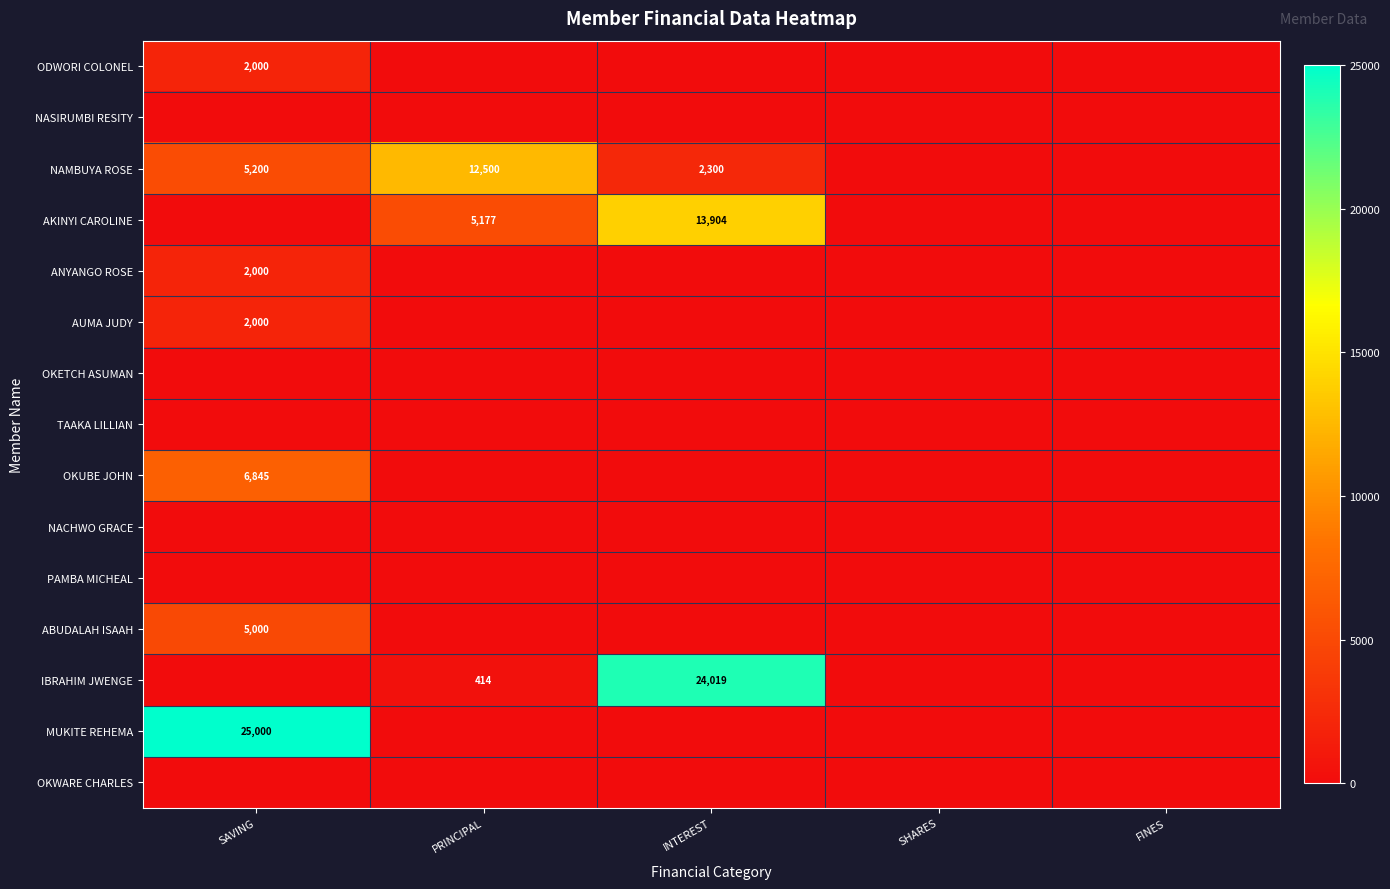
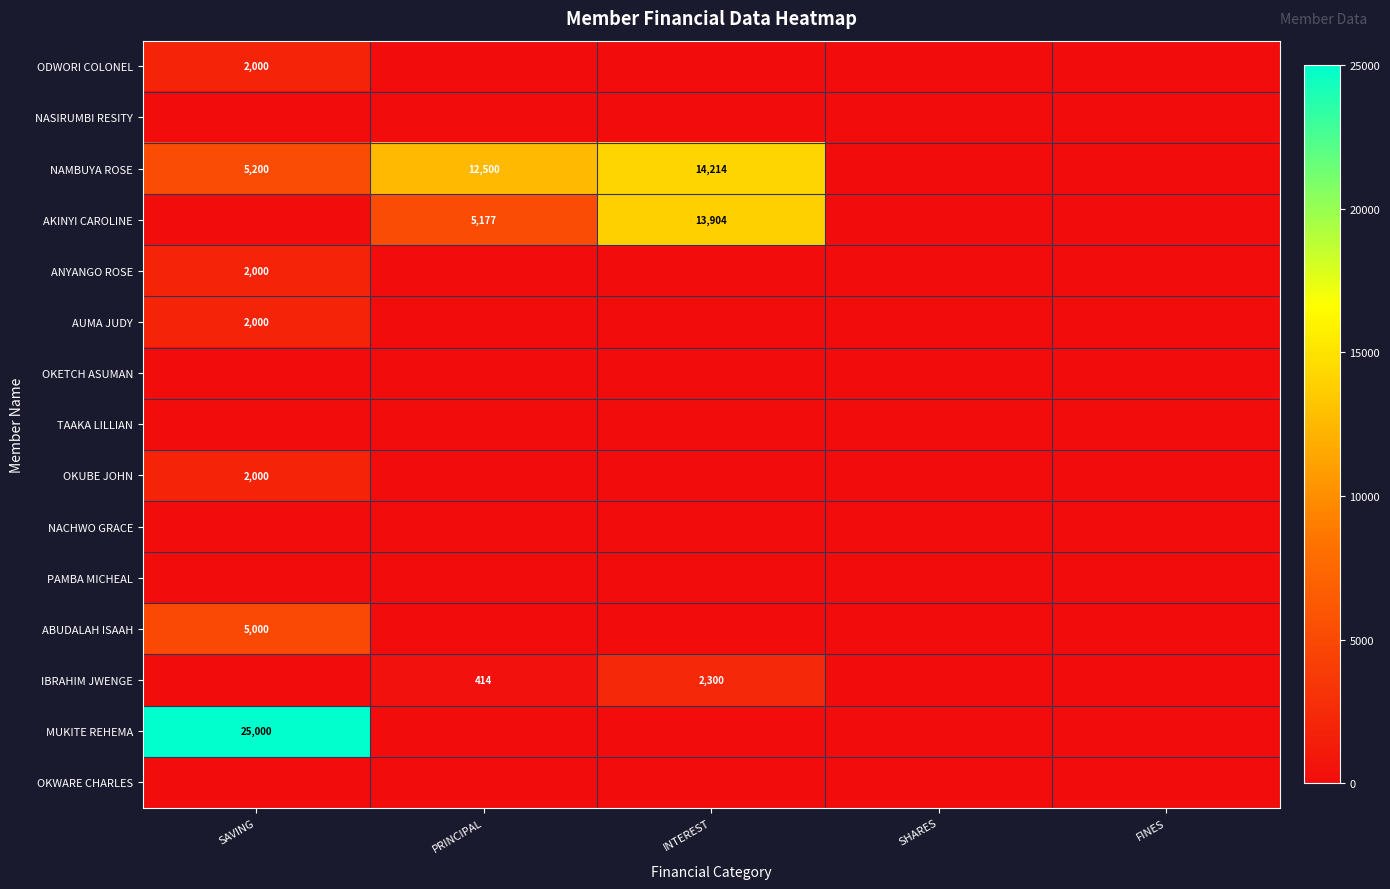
  {
    "ODWORI COLONEL": {
      "SAVING": "2,000"
    },
    "NAMBUYA ROSE": {
      "SAVING": "5,200",
      "PRINCIPAL": "12,500",
-     "INTEREST": "2,300"
+     "INTEREST": "14,214"
    },
    "AKINYI CAROLINE": {
      "PRINCIPAL": "5,177",
      "INTEREST": "13,904"
    },
    "ANYANGO ROSE": {
      "SAVING": "2,000"
    },
    "AUMA JUDY": {
      "SAVING": "2,000"
    },
    "OKUBE JOHN": {
-     "SAVING": "6,845"
+     "SAVING": "2,000"
    },
    "ABUDALAH ISAAH": {
      "SAVING": "5,000"
    },
    "IBRAHIM JWENGE": {
      "PRINCIPAL": "414",
-     "INTEREST": "24,019"
+     "INTEREST": "2,300"
    },
    "MUKITE REHEMA": {
      "SAVING": "25,000"
    }
  }
